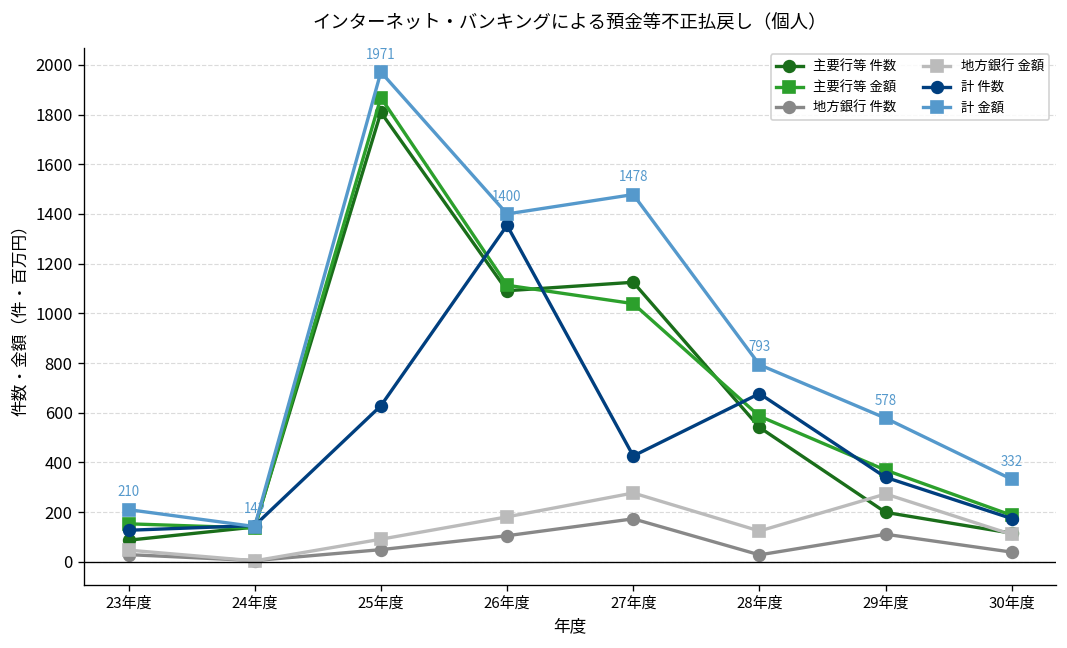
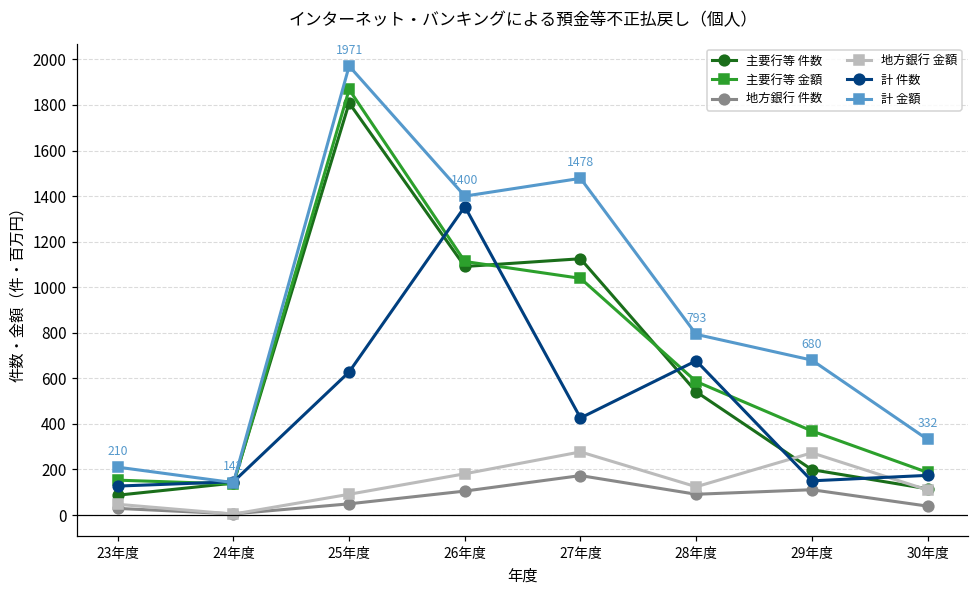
  {
    "地方銀行 件数": {
      "23年度": 30,
      "25年度": 50,
      "26年度": 110,
      "27年度": 170,
-     "28年度": 30,
+     "28年度": 90,
      "29年度": 110,
      "30年度": 40
    },
    "地方銀行 金額": {
      "23年度": 50,
      "25年度": 90,
      "26年度": 180,
      "27年度": 280,
      "28年度": 120,
      "29年度": 270
    },
    "計 件数": {
      "23年度": 130,
      "25年度": 630,
      "26年度": 1350,
      "27年度": 430,
      "28年度": 680,
-     "29年度": 340,
+     "29年度": 150,
      "30年度": 170
    },
    "計 金額": {
      "23年度": 210,
      "25年度": 1971,
      "26年度": 1400,
      "27年度": 1478,
      "28年度": 793,
-     "29年度": 578,
+     "29年度": 680,
      "30年度": 332
    }
  }
